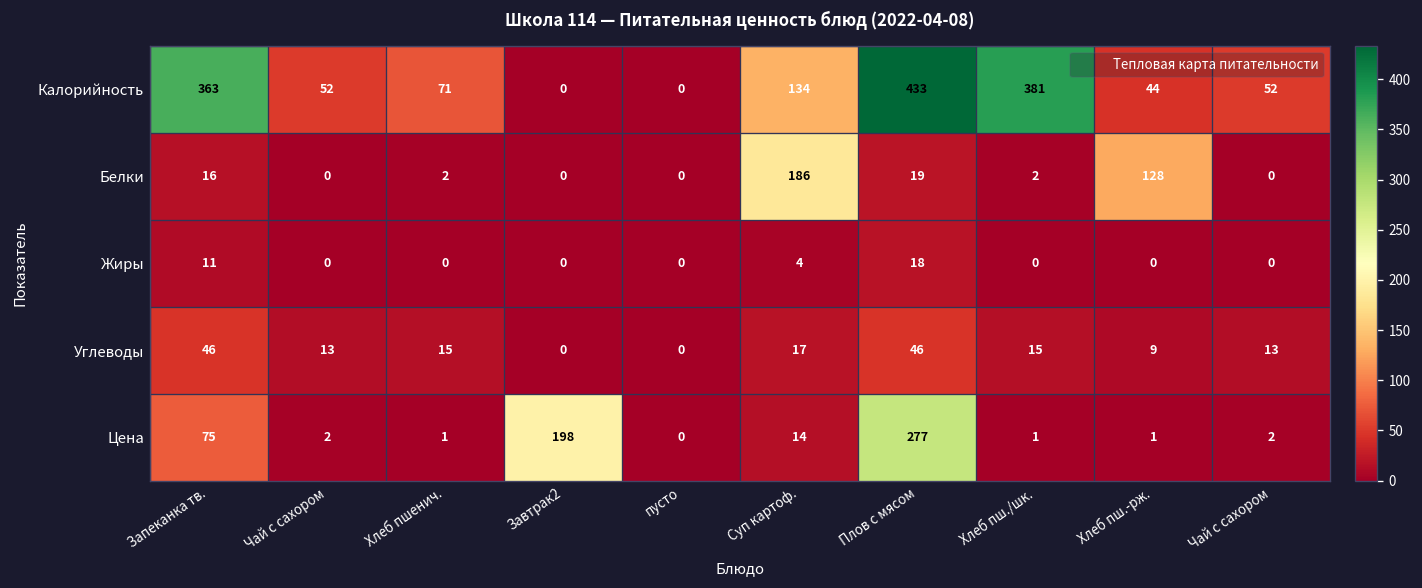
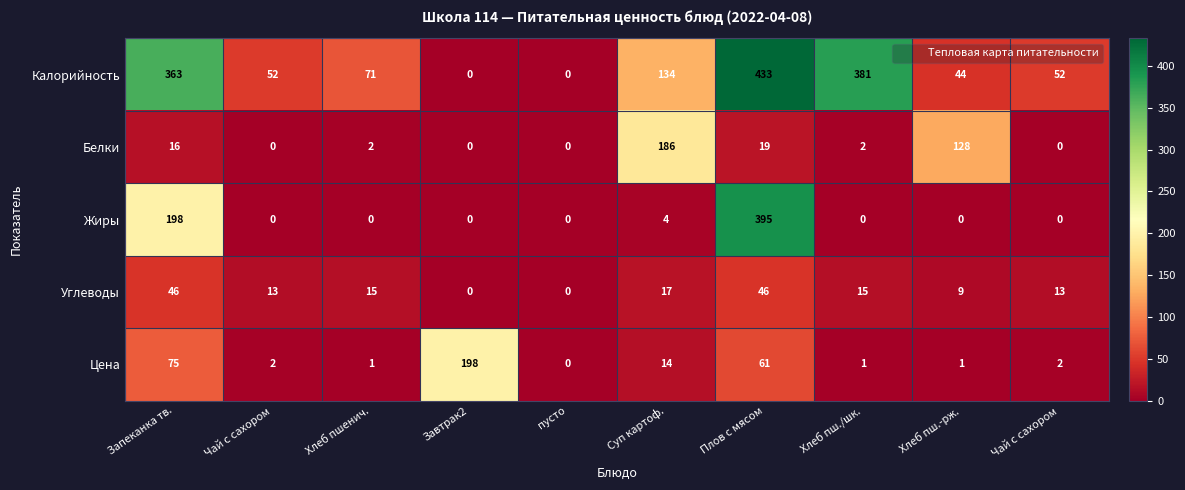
  {
    "Калорийность": {
      "Запеканка тв.": 363,
      "Хлеб пшенич.": 71,
      "Завтрак2": 0,
      "пусто": 0,
      "Суп картоф.": 134,
      "Плов с мясом": 433,
      "Хлеб пш./шк.": 381,
      "Хлеб пш.-рж.": 44
    },
    "Белки": {
      "Запеканка тв.": 16,
      "Хлеб пшенич.": 2,
      "Завтрак2": 0,
      "пусто": 0,
      "Суп картоф.": 186,
      "Плов с мясом": 19,
      "Хлеб пш./шк.": 2,
      "Хлеб пш.-рж.": 128
    },
    "Жиры": {
-     "Запеканка тв.": 11,
+     "Запеканка тв.": 198,
      "Хлеб пшенич.": 0,
      "Завтрак2": 0,
      "пусто": 0,
      "Суп картоф.": 4,
-     "Плов с мясом": 18,
+     "Плов с мясом": 395,
      "Хлеб пш./шк.": 0,
      "Хлеб пш.-рж.": 0
    },
    "Углеводы": {
      "Запеканка тв.": 46,
      "Хлеб пшенич.": 15,
      "Завтрак2": 0,
      "пусто": 0,
      "Суп картоф.": 17,
      "Плов с мясом": 46,
      "Хлеб пш./шк.": 15,
      "Хлеб пш.-рж.": 9
    },
    "Цена": {
      "Запеканка тв.": 75,
      "Хлеб пшенич.": 1,
      "Завтрак2": 198,
      "пусто": 0,
      "Суп картоф.": 14,
-     "Плов с мясом": 277,
+     "Плов с мясом": 61,
      "Хлеб пш./шк.": 1,
      "Хлеб пш.-рж.": 1
    }
  }
